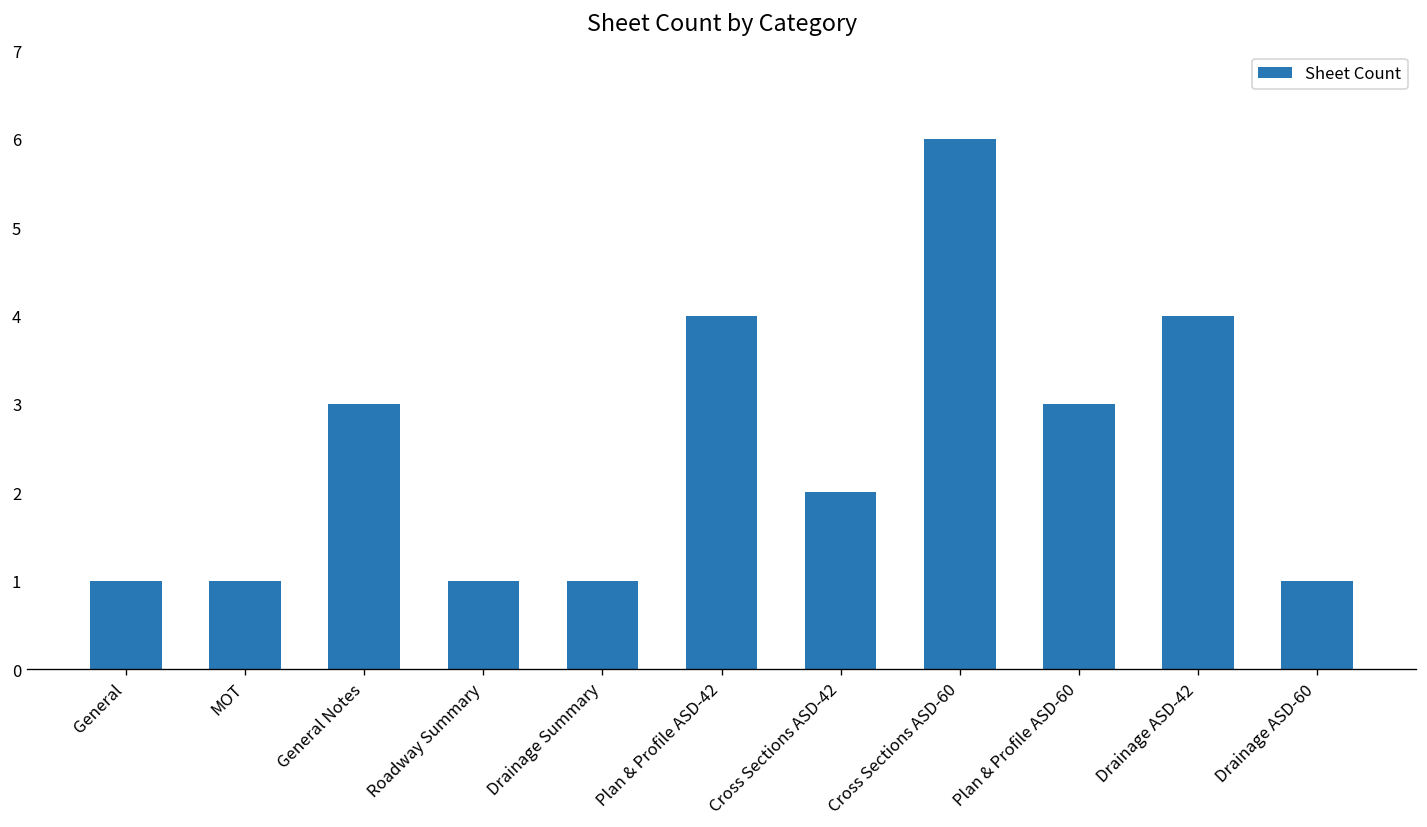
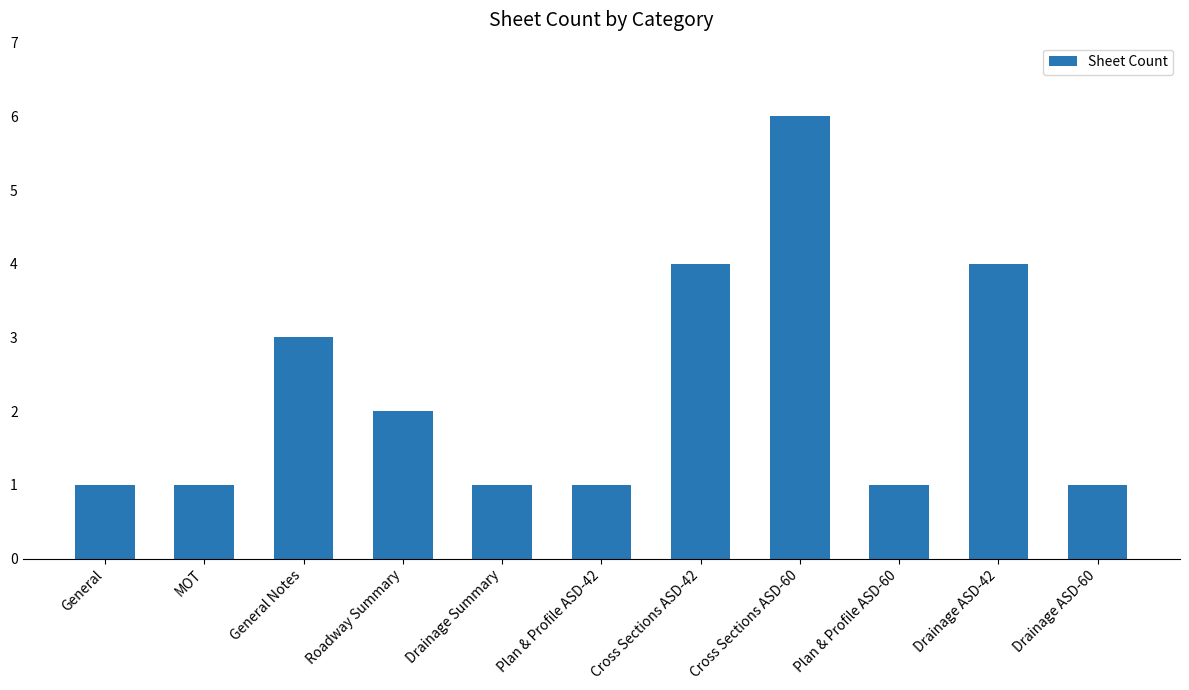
  {
    "General": 1,
    "MOT": 1,
    "General Notes": 3,
-   "Roadway Summary": 1,
+   "Roadway Summary": 2,
    "Drainage Summary": 1,
-   "Plan & Profile ASD-42": 4,
-   "Cross Sections ASD-42": 2,
+   "Plan & Profile ASD-42": 1,
+   "Cross Sections ASD-42": 4,
    "Cross Sections ASD-60": 6,
-   "Plan & Profile ASD-60": 3,
+   "Plan & Profile ASD-60": 1,
    "Drainage ASD-42": 4,
    "Drainage ASD-60": 1
  }
